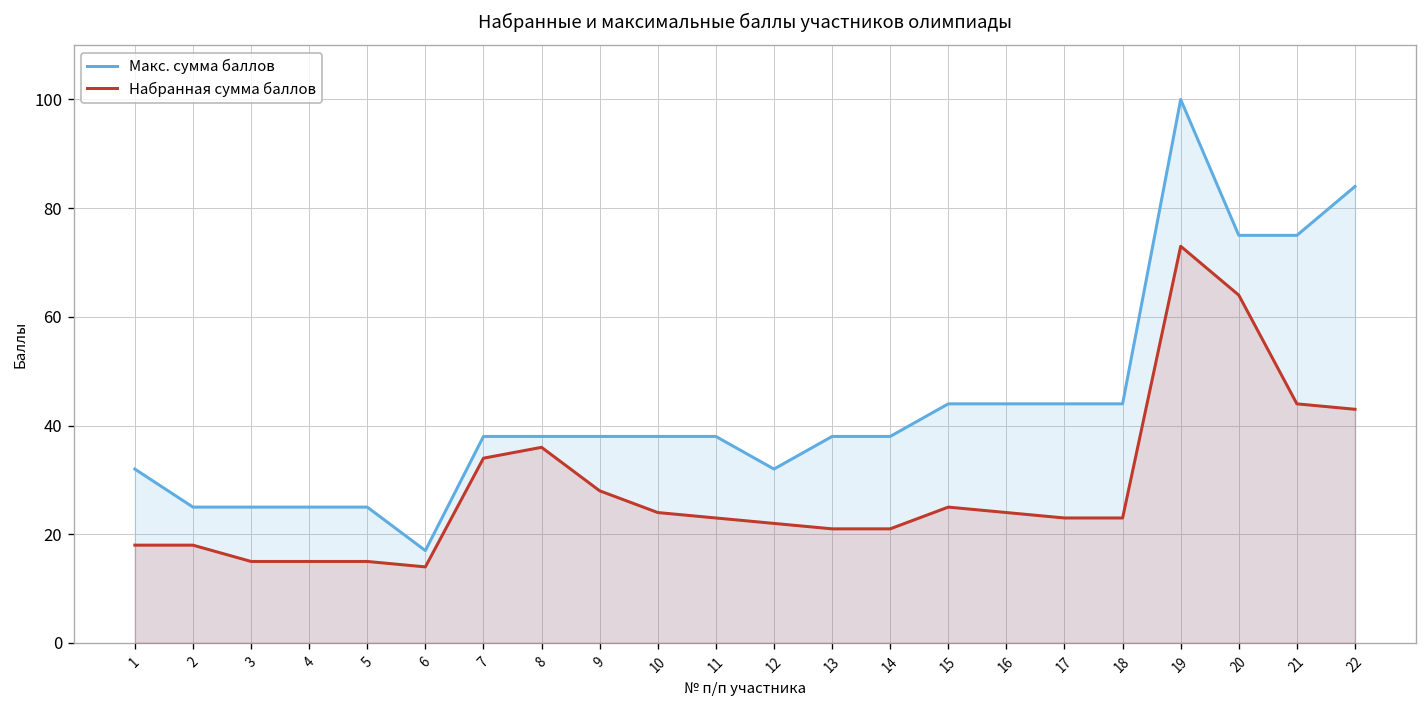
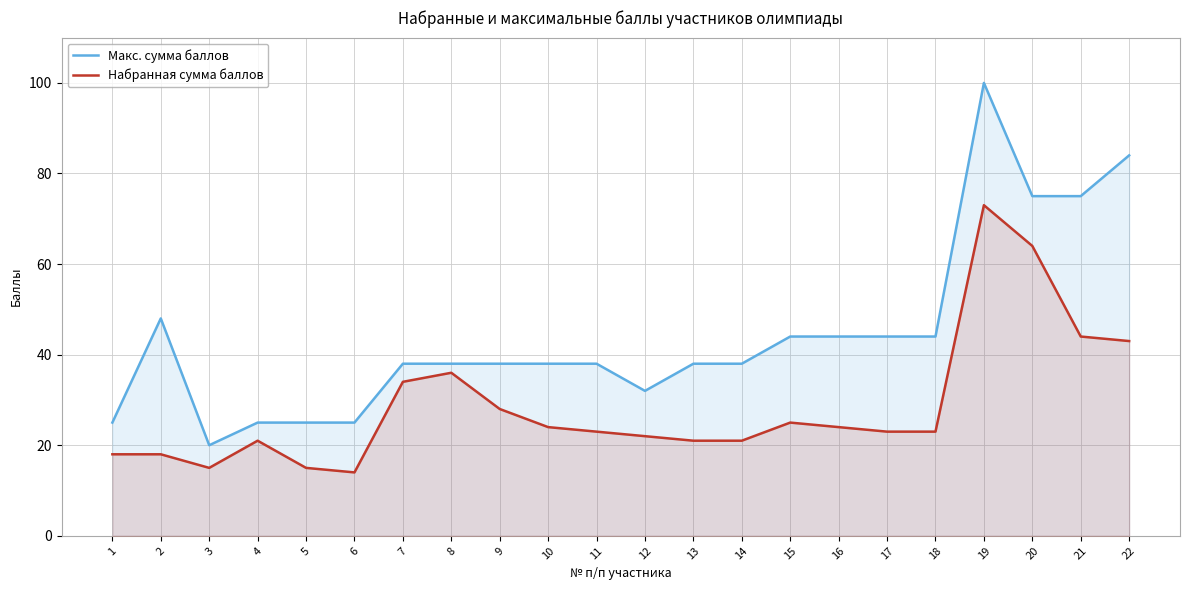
  {
    "Макс. сумма баллов": {
-     "1": 32,
-     "2": 25,
-     "3": 25,
+     "1": 25,
+     "2": 48,
+     "3": 20,
      "4": 25,
      "5": 25,
-     "6": 17,
+     "6": 25,
      "7": 38,
      "8": 38,
      "9": 38,
      "10": 38,
      "11": 38,
      "12": 32,
      "13": 38,
      "14": 38,
      "15": 44,
      "16": 44,
      "17": 44,
      "18": 44,
      "19": 100,
      "20": 75,
      "21": 75,
      "22": 84
    },
    "Набранная сумма баллов": {
      "1": 18,
      "2": 18,
      "3": 15,
-     "4": 15,
+     "4": 21,
      "5": 15,
      "6": 14,
      "7": 34,
      "8": 36,
      "9": 28,
      "10": 24,
      "11": 23,
      "12": 22,
      "13": 21,
      "14": 21,
      "15": 25,
      "16": 24,
      "17": 23,
      "18": 23,
      "19": 73,
      "20": 64,
      "21": 44,
      "22": 43
    }
  }
